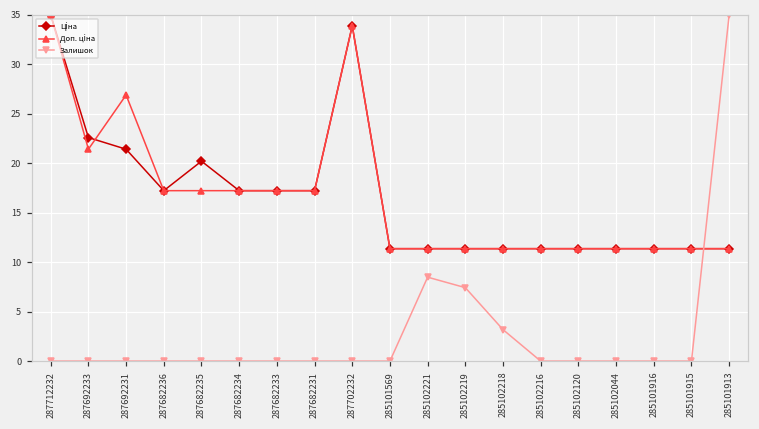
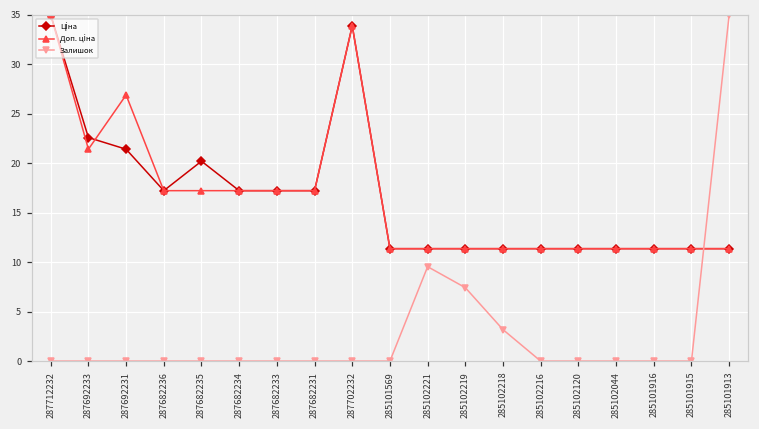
  {
    "Ціна": {
      "287692233": 23,
      "287692231": 21,
      "287682235": 20
    },
    "Доп. ціна": {
      "287692233": 21,
      "287692231": 27,
      "287682235": 17
    },
    "Залишок": {
      "287712232": 0,
      "287692233": 0,
      "287692231": 0,
      "287682236": 0,
      "287682235": 0,
      "287682234": 0,
      "287682233": 0,
      "287682231": 0,
      "287702232": 0,
      "285101569": 0,
-     "285102221": 8,
+     "285102221": 10,
      "285102219": 7,
      "285102218": 3,
      "285102216": 0,
      "285102120": 0,
      "285102044": 0,
      "285101916": 0,
      "285101915": 0,
      "285101913": 35
    }
  }
